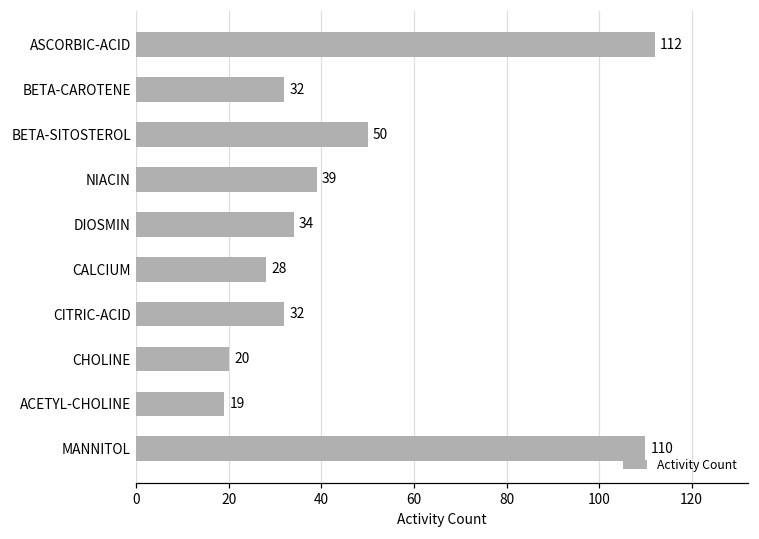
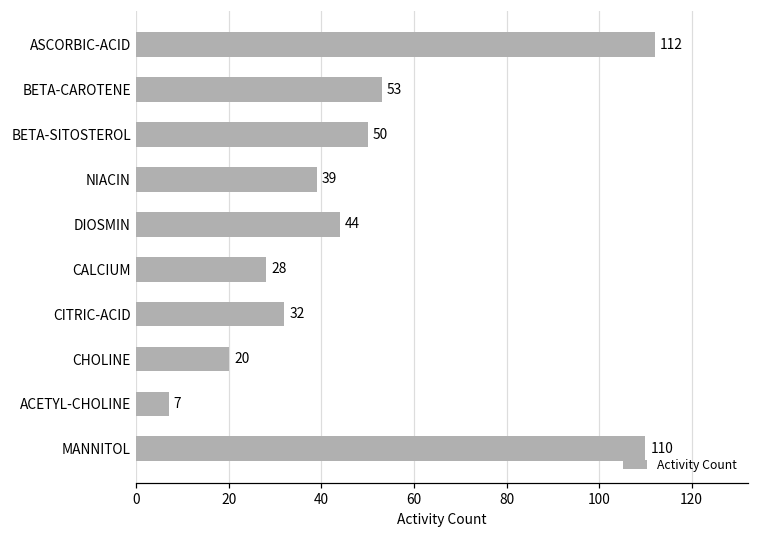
  {
    "ASCORBIC-ACID": 112,
-   "BETA-CAROTENE": 32,
+   "BETA-CAROTENE": 53,
    "BETA-SITOSTEROL": 50,
    "NIACIN": 39,
-   "DIOSMIN": 34,
+   "DIOSMIN": 44,
    "CALCIUM": 28,
    "CITRIC-ACID": 32,
    "CHOLINE": 20,
-   "ACETYL-CHOLINE": 19,
+   "ACETYL-CHOLINE": 7,
    "MANNITOL": 110
  }
